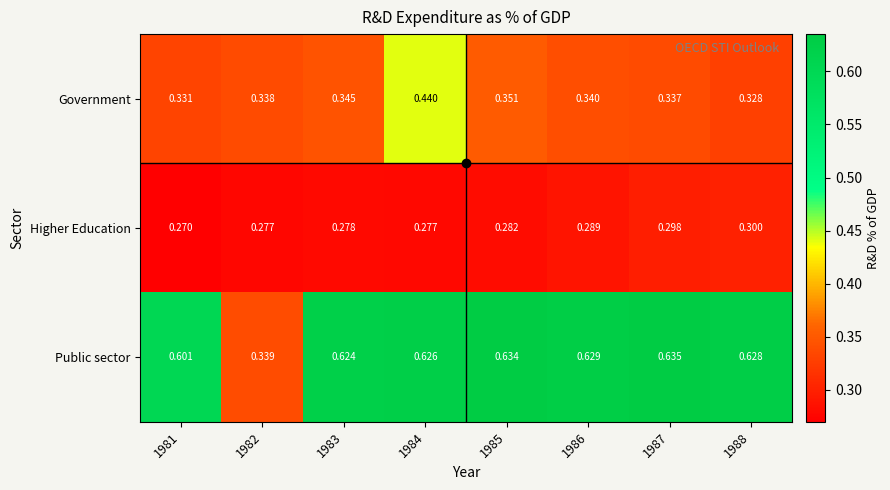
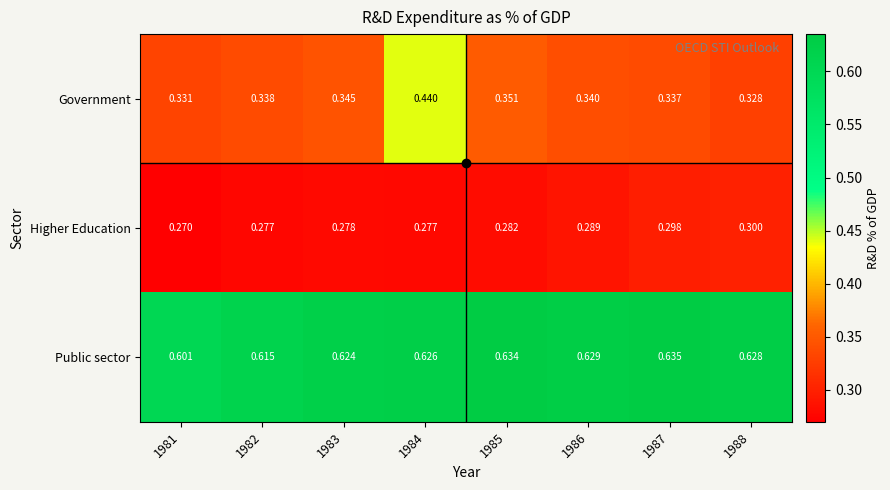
  {
    "Government": {
      "1981": 0.331,
      "1982": 0.338,
      "1983": 0.345,
      "1984": 0.440,
      "1985": 0.351,
      "1986": 0.340,
      "1987": 0.337
    },
    "Higher Education": {
      "1981": 0.270,
      "1982": 0.277,
      "1983": 0.278,
      "1984": 0.277,
      "1985": 0.282,
      "1986": 0.289,
      "1987": 0.298,
      "1988": 0.300
    },
    "Public sector": {
      "1981": 0.601,
-     "1982": 0.339,
+     "1982": 0.615,
      "1983": 0.624,
      "1984": 0.626,
      "1985": 0.634,
      "1986": 0.629,
      "1987": 0.635,
      "1988": 0.628
    }
  }
